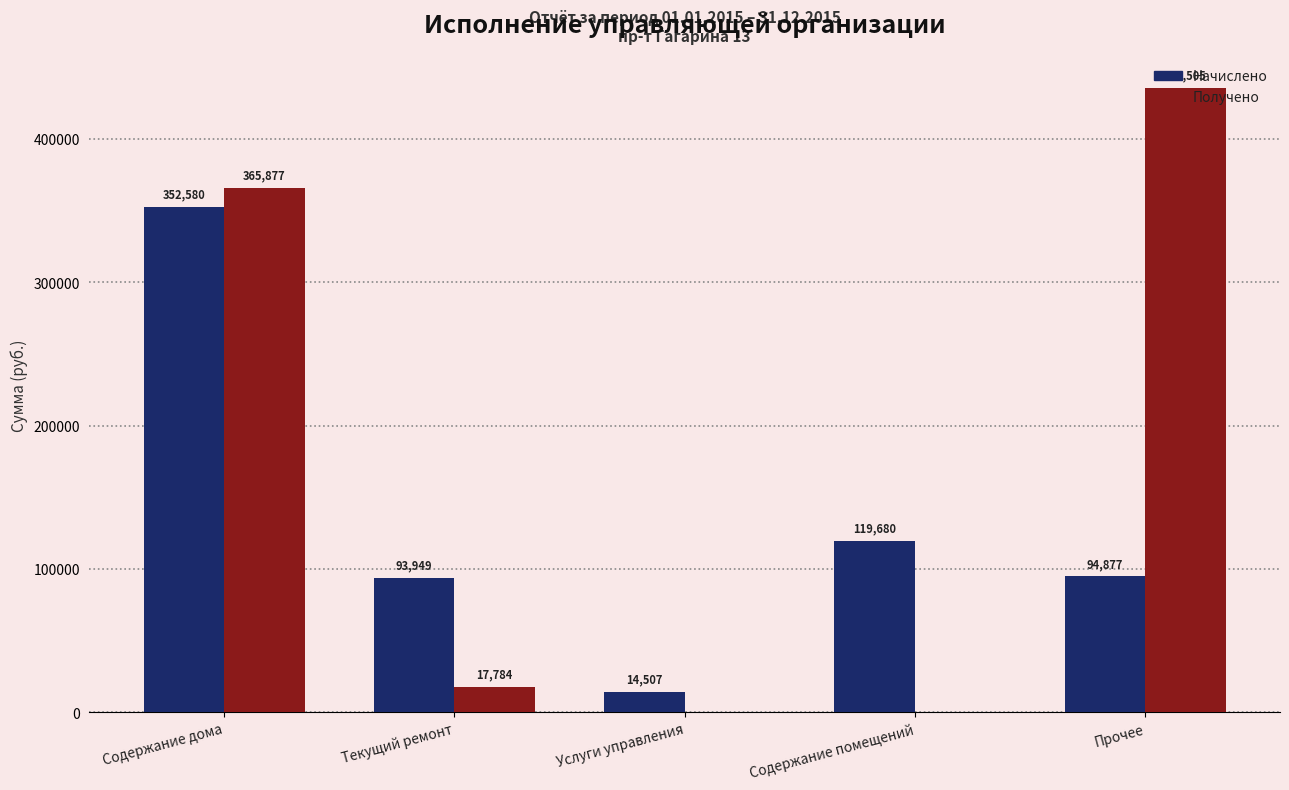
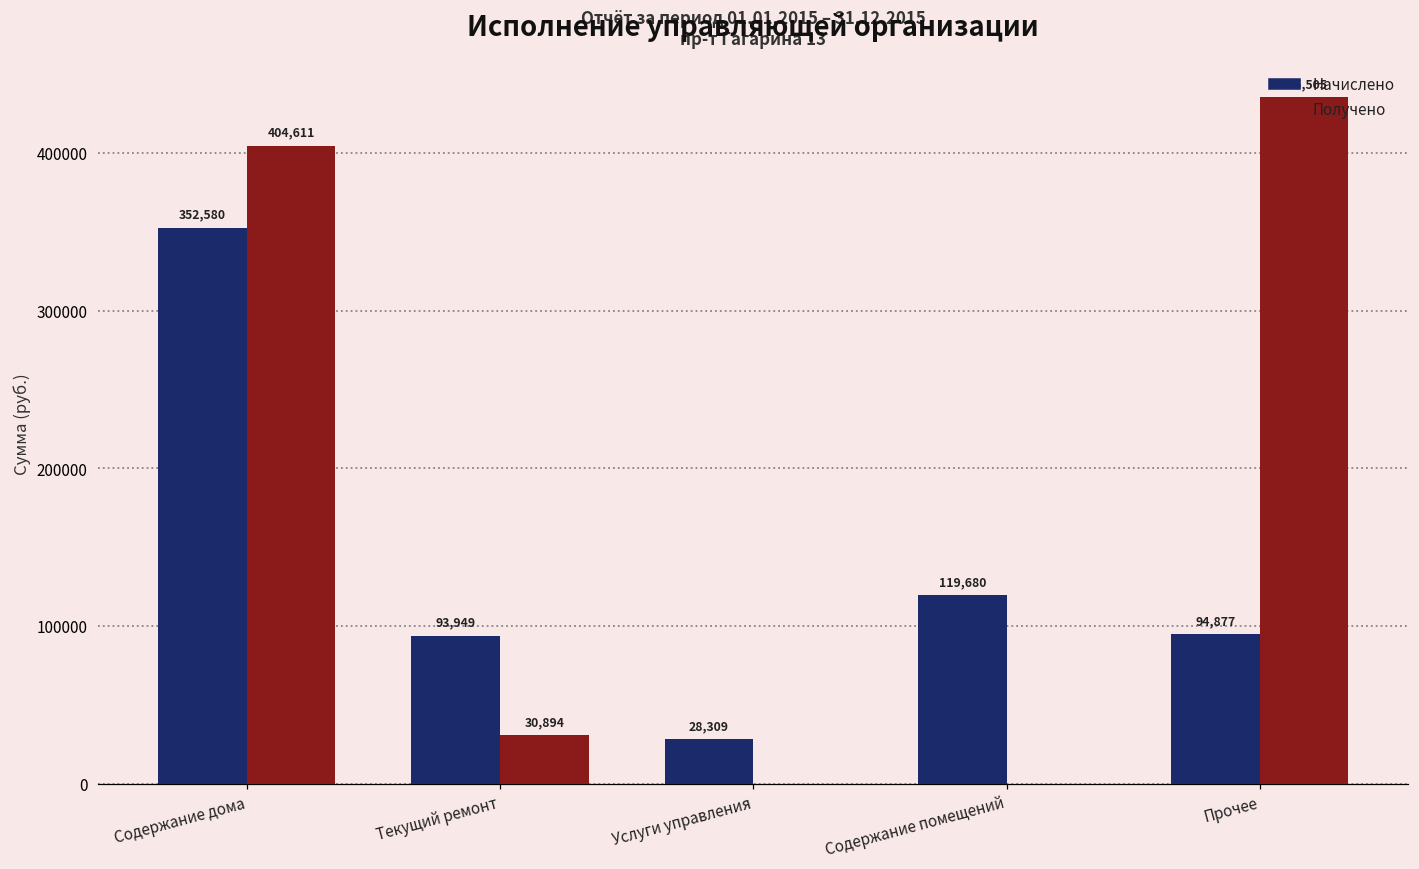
  {
    "Начислено": {
      "Содержание дома": "352,580",
      "Текущий ремонт": "93,949",
-     "Услуги управления": "14,507",
+     "Услуги управления": "28,309",
      "Содержание помещений": "119,680",
      "Прочее": "94,877"
    },
    "Получено": {
-     "Содержание дома": "365,877",
-     "Текущий ремонт": "17,784",
+     "Содержание дома": "404,611",
+     "Текущий ремонт": "30,894",
      "Прочее": "435,505"
    }
  }
